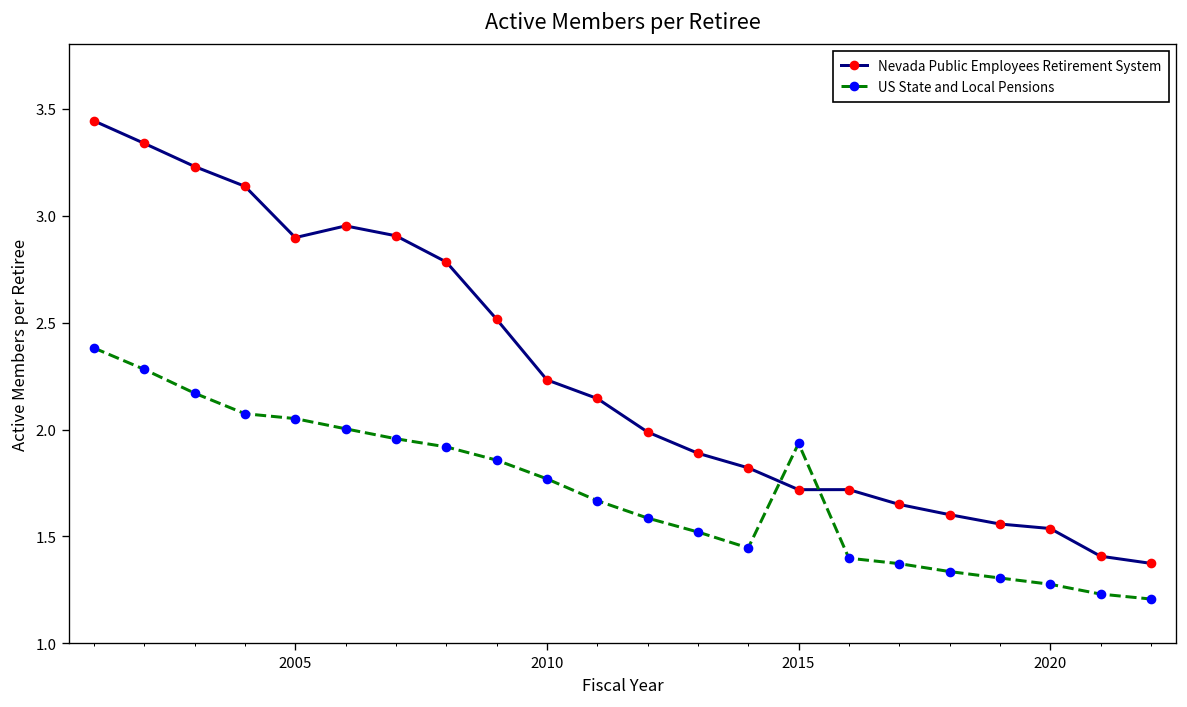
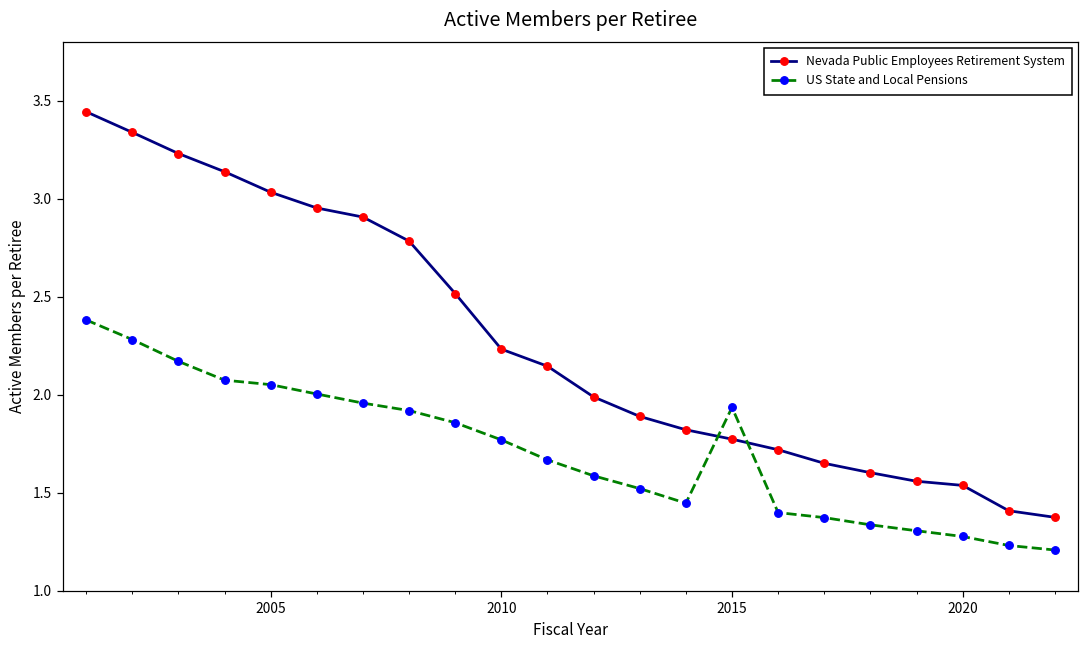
  {
    "Nevada Public Employees Retirement System": {
-     "2005": 2.90,
+     "2005": 3.03,
      "2010": 2.23,
-     "2015": 1.72,
+     "2015": 1.77,
      "2020": 1.54
    },
    "US State and Local Pensions": {
      "2005": 2.05,
      "2010": 1.77,
      "2015": 1.93,
      "2020": 1.28
    }
  }
